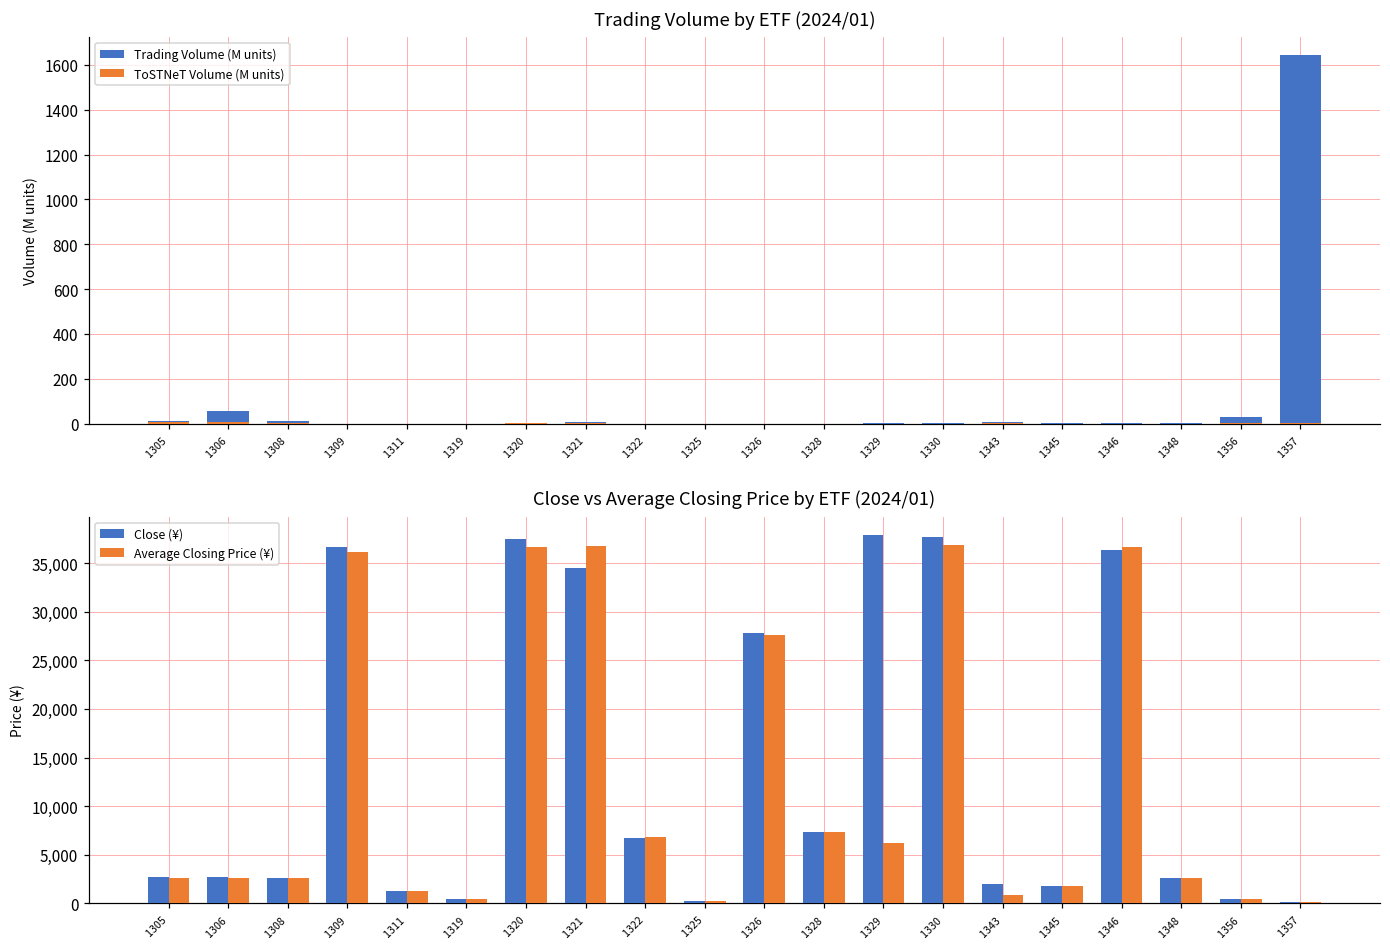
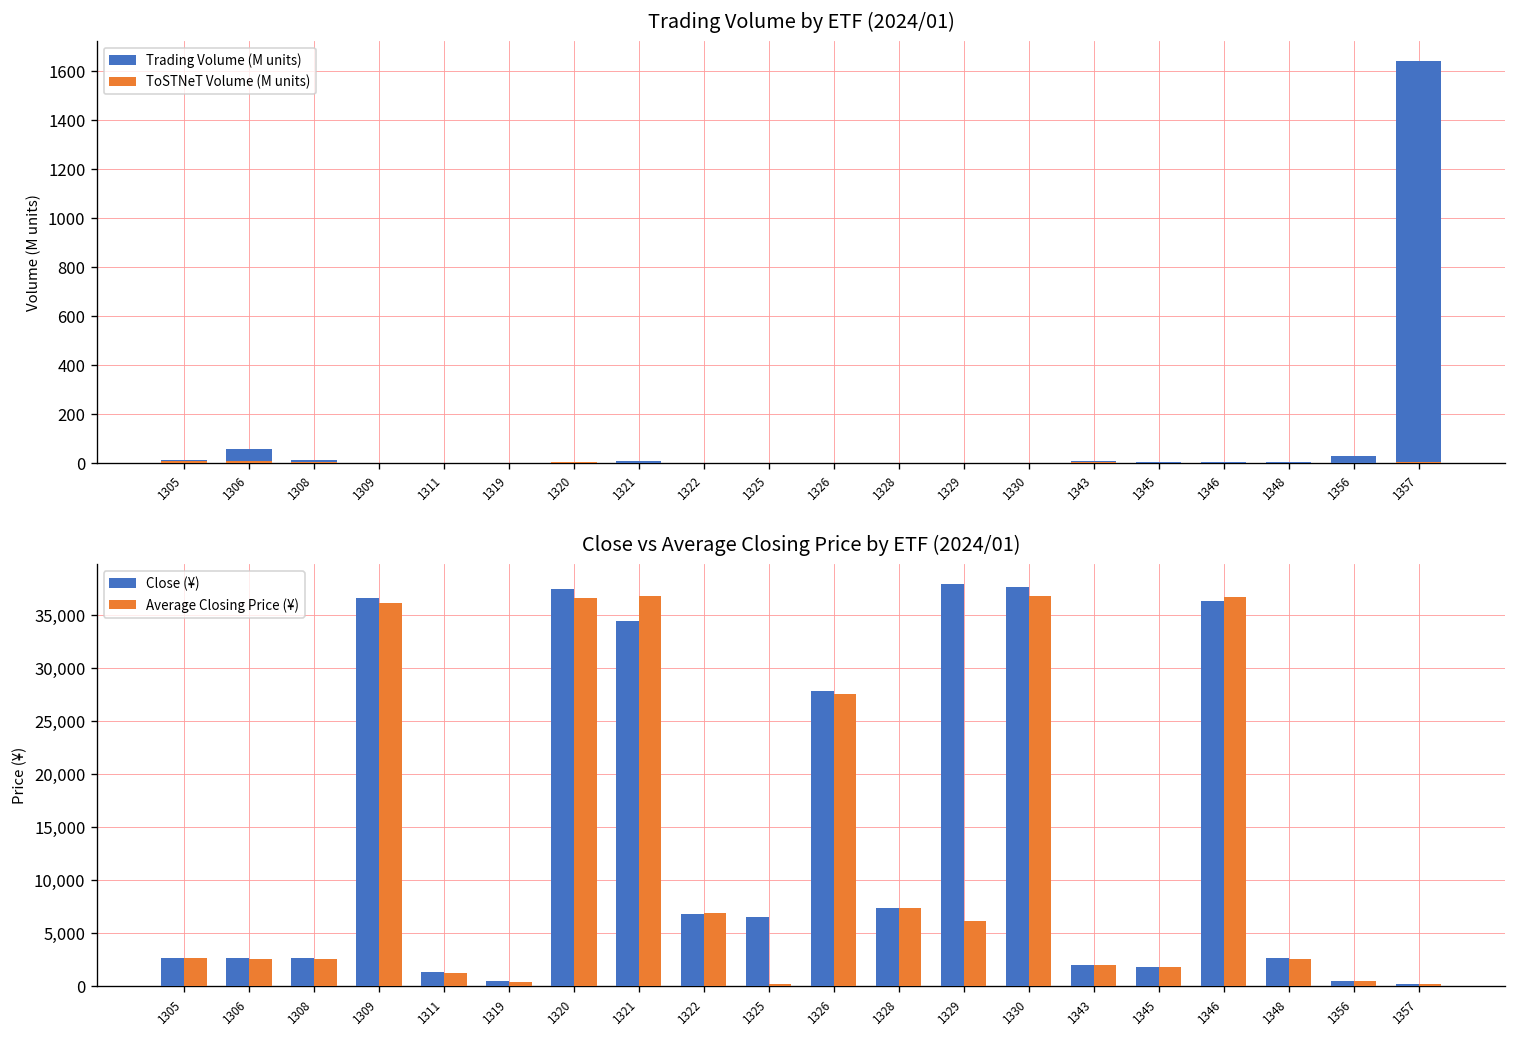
  {
    "Trading Volume by ETF (2024/01)": {
      "Trading Volume (M units)": {
        "1306": "60",
        "1356": "30",
        "1357": "1640"
      },
      "ToSTNeT Volume (M units)": {
        "1309": "0",
        "1319": "0",
        "1322": "0",
        "1326": "0"
      }
    },
    "Close vs Average Closing Price by ETF (2024/01)": {
      "Close (¥)": {
        "1305": "3,000",
        "1306": "3,000",
        "1308": "3,000",
        "1309": "37,000",
        "1311": "1,000",
        "1319": "0",
        "1320": "37,000",
        "1321": "34,000",
        "1322": "7,000",
-       "1325": "0",
+       "1325": "7,000",
        "1326": "28,000",
        "1328": "7,000",
        "1329": "38,000",
        "1330": "38,000",
        "1343": "2,000",
        "1345": "2,000",
        "1346": "36,000",
        "1348": "3,000",
        "1356": "0"
      },
      "Average Closing Price (¥)": {
        "1305": "3,000",
        "1306": "3,000",
        "1308": "3,000",
        "1309": "36,000",
        "1311": "1,000",
        "1319": "0",
        "1320": "37,000",
        "1321": "37,000",
        "1322": "7,000",
        "1326": "28,000",
        "1328": "7,000",
        "1329": "6,000",
        "1330": "37,000",
-       "1343": "1,000",
+       "1343": "2,000",
        "1345": "2,000",
        "1346": "37,000",
        "1348": "3,000",
        "1356": "0"
      }
    }
  }
